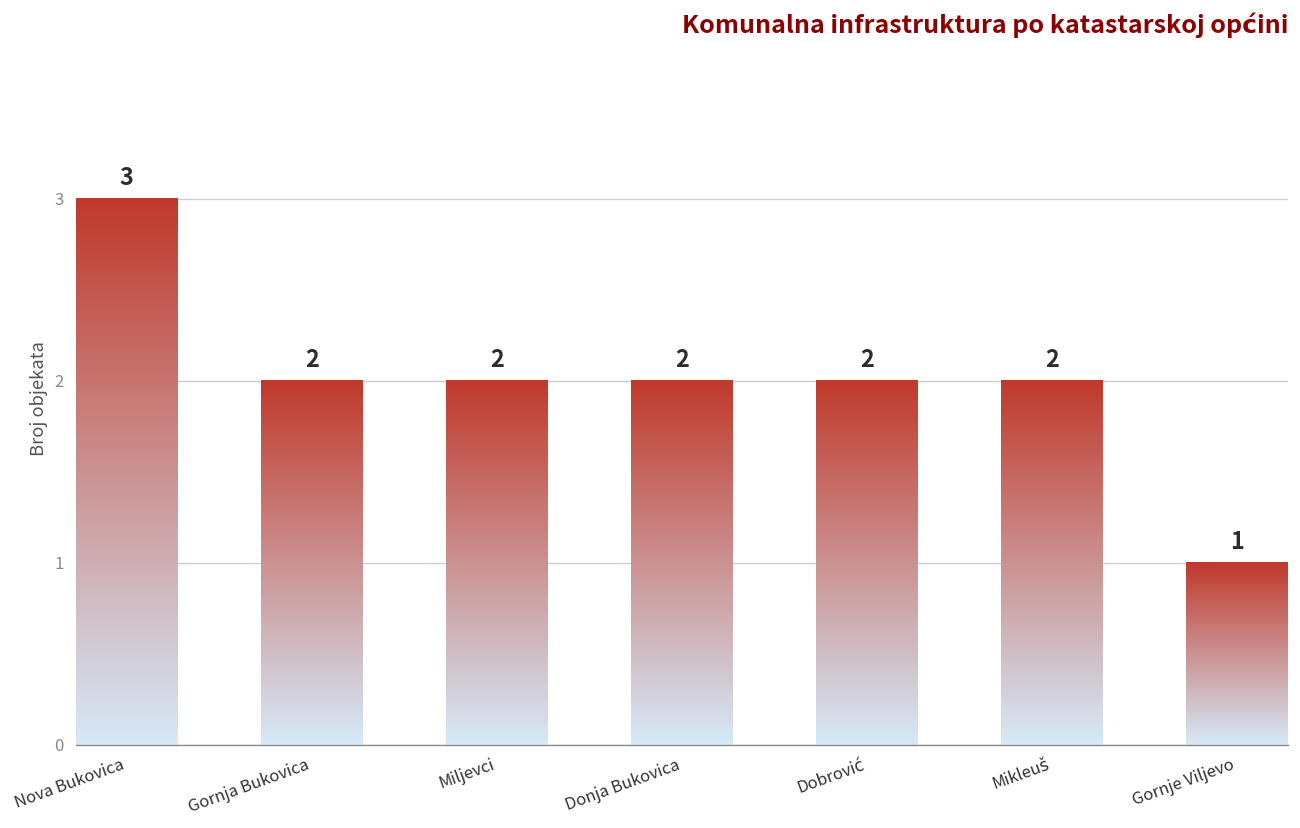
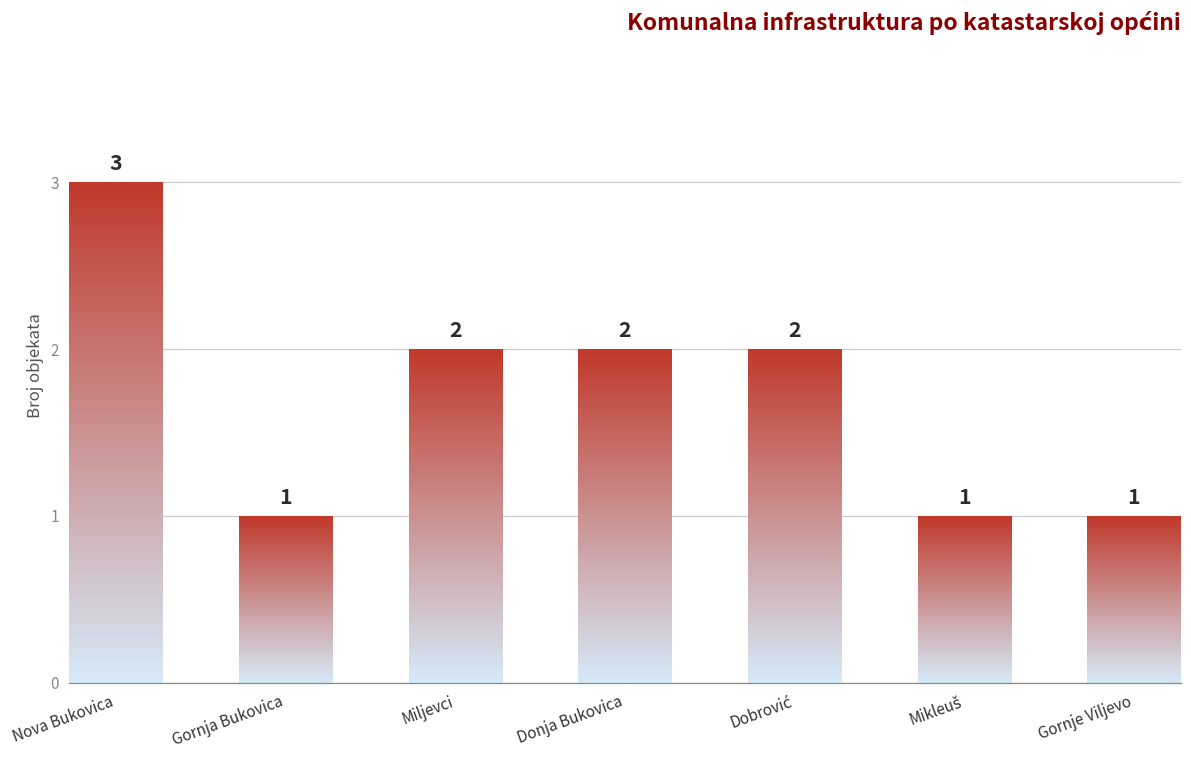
  {
    "Nova Bukovica": 3,
-   "Gornja Bukovica": 2,
+   "Gornja Bukovica": 1,
    "Miljevci": 2,
    "Donja Bukovica": 2,
    "Dobrović": 2,
-   "Mikleuš": 2,
+   "Mikleuš": 1,
    "Gornje Viljevo": 1
  }
